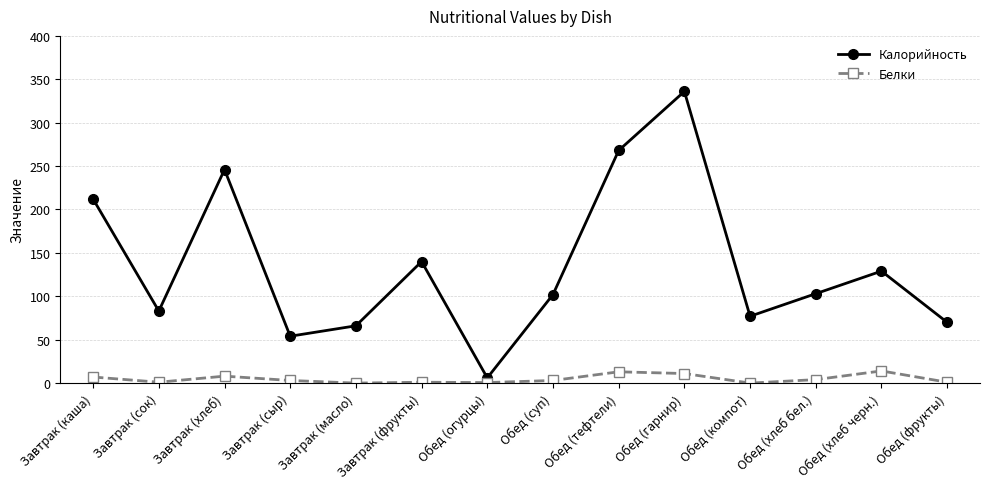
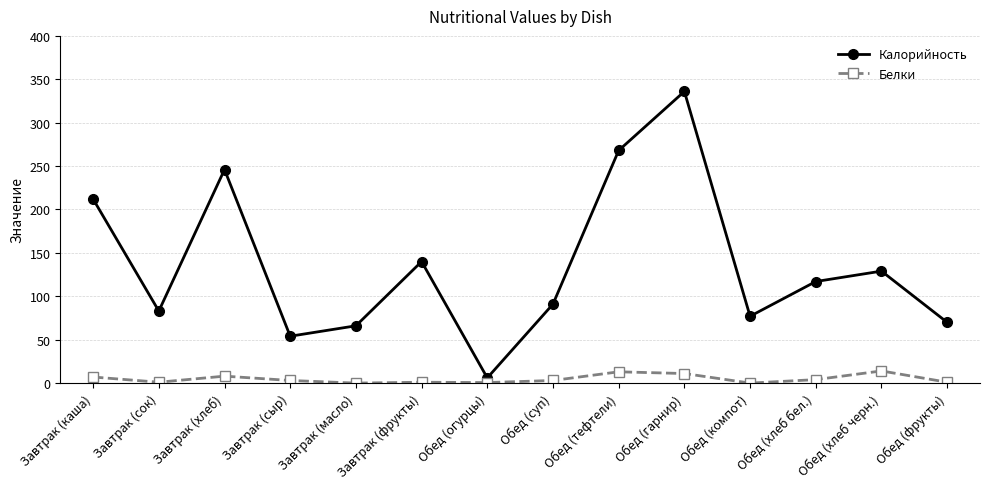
  {
    "Калорийность": {
      "Завтрак (каша)": 210,
      "Завтрак (сок)": 80,
      "Завтрак (хлеб)": 250,
      "Завтрак (сыр)": 50,
      "Завтрак (масло)": 70,
      "Завтрак (фрукты)": 140,
      "Обед (огурцы)": 10,
-     "Обед (суп)": 100,
+     "Обед (суп)": 90,
      "Обед (тефтели)": 270,
      "Обед (гарнир)": 340,
      "Обед (компот)": 80,
-     "Обед (хлеб бел.)": 100,
+     "Обед (хлеб бел.)": 120,
      "Обед (хлеб черн.)": 130,
      "Обед (фрукты)": 70
    },
    "Белки": {
      "Завтрак (каша)": 10,
      "Завтрак (сок)": 0,
      "Завтрак (хлеб)": 10,
      "Завтрак (сыр)": 0,
      "Завтрак (масло)": 0,
      "Завтрак (фрукты)": 0,
      "Обед (огурцы)": 0,
      "Обед (суп)": 0,
      "Обед (тефтели)": 10,
      "Обед (гарнир)": 10,
      "Обед (компот)": 0,
      "Обед (хлеб бел.)": 0,
      "Обед (хлеб черн.)": 10,
      "Обед (фрукты)": 0
    }
  }
